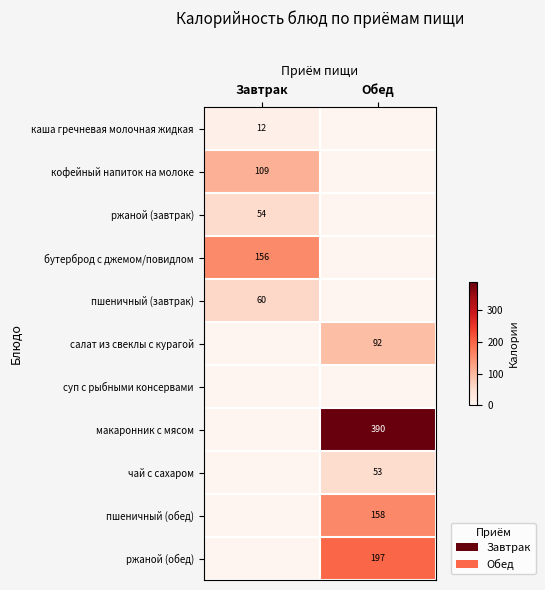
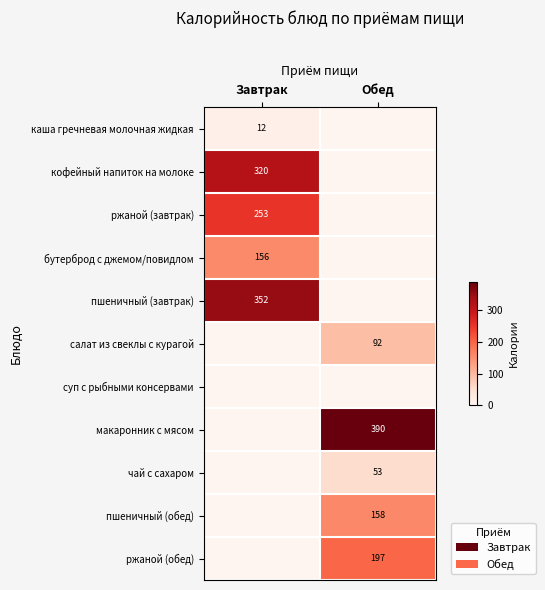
  {
    "каша гречневая молочная жидкая": {
      "Завтрак": 12
    },
    "кофейный напиток на молоке": {
-     "Завтрак": 109
+     "Завтрак": 320
    },
    "ржаной (завтрак)": {
-     "Завтрак": 54
+     "Завтрак": 253
    },
    "бутерброд с джемом/повидлом": {
      "Завтрак": 156
    },
    "пшеничный (завтрак)": {
-     "Завтрак": 60
+     "Завтрак": 352
    },
    "салат из свеклы с курагой": {
      "Обед": 92
    },
    "макаронник с мясом": {
      "Обед": 390
    },
    "чай с сахаром": {
      "Обед": 53
    },
    "пшеничный (обед)": {
      "Обед": 158
    },
    "ржаной (обед)": {
      "Обед": 197
    }
  }
